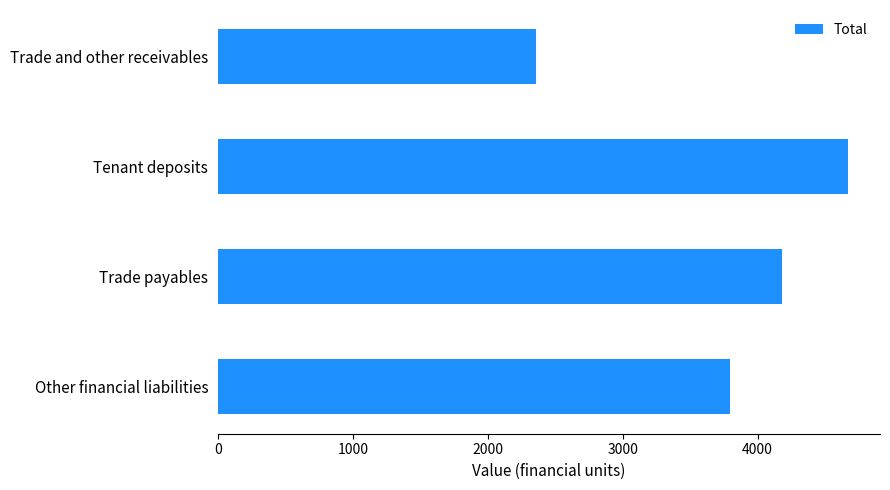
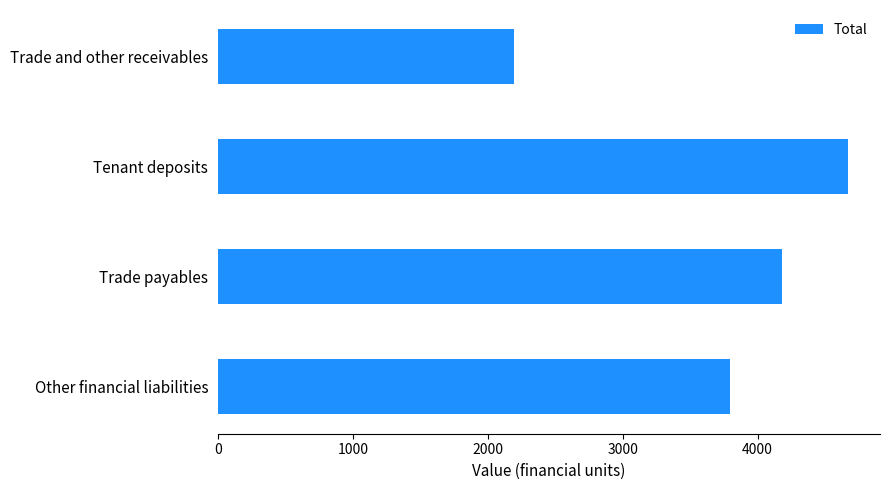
  {
-   "Trade and other receivables": 2360,
+   "Trade and other receivables": 2200,
    "Tenant deposits": 4670,
    "Trade payables": 4180,
    "Other financial liabilities": 3790
  }
